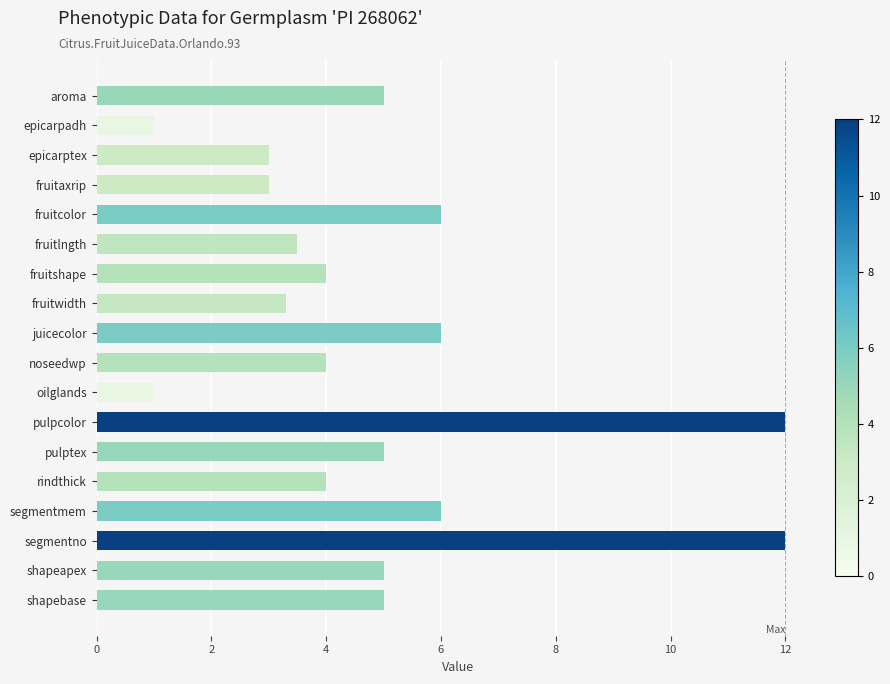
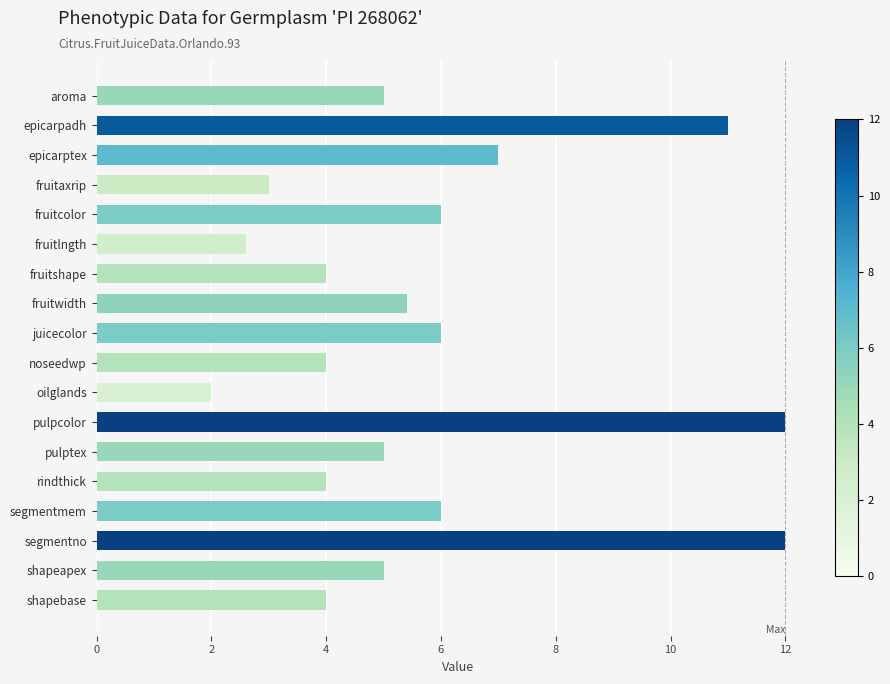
  {
    "aroma": 5.0,
-   "epicarpadh": 1,
-   "epicarptex": 3,
+   "epicarpadh": 11,
+   "epicarptex": 7,
    "fruitaxrip": 3.0,
    "fruitcolor": 6.0,
-   "fruitlngth": 3.5,
+   "fruitlngth": 2.6,
    "fruitshape": 4.0,
-   "fruitwidth": 3.3,
+   "fruitwidth": 5.4,
    "juicecolor": 6.0,
    "noseedwp": 4.0,
-   "oilglands": 1,
+   "oilglands": 2,
    "pulpcolor": 12.0,
    "pulptex": 5.0,
    "rindthick": 4.0,
    "segmentmem": 6.0,
    "segmentno": 12.0,
    "shapeapex": 5.0,
-   "shapebase": 5
+   "shapebase": 4
  }
